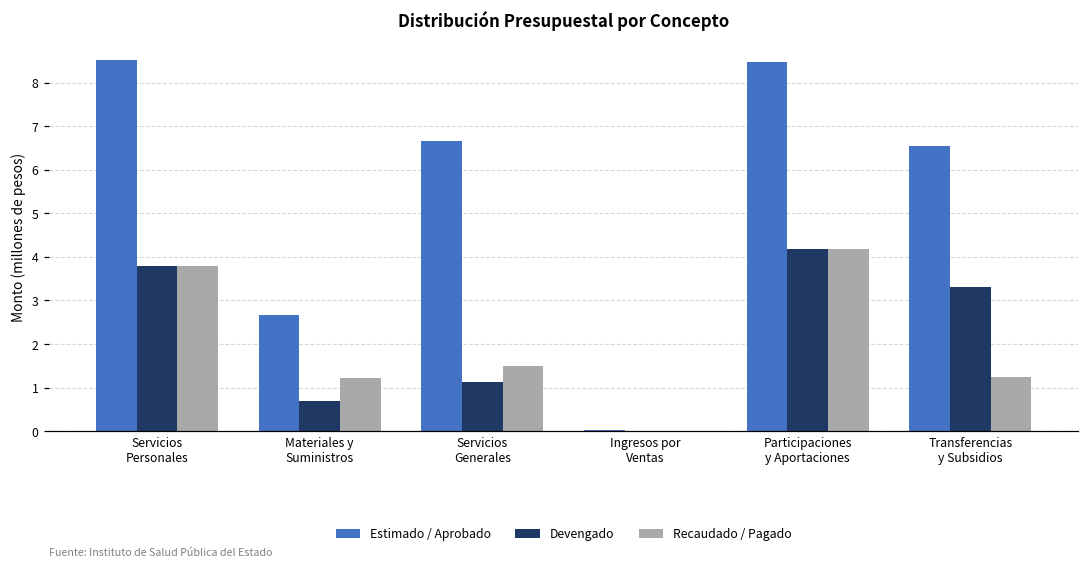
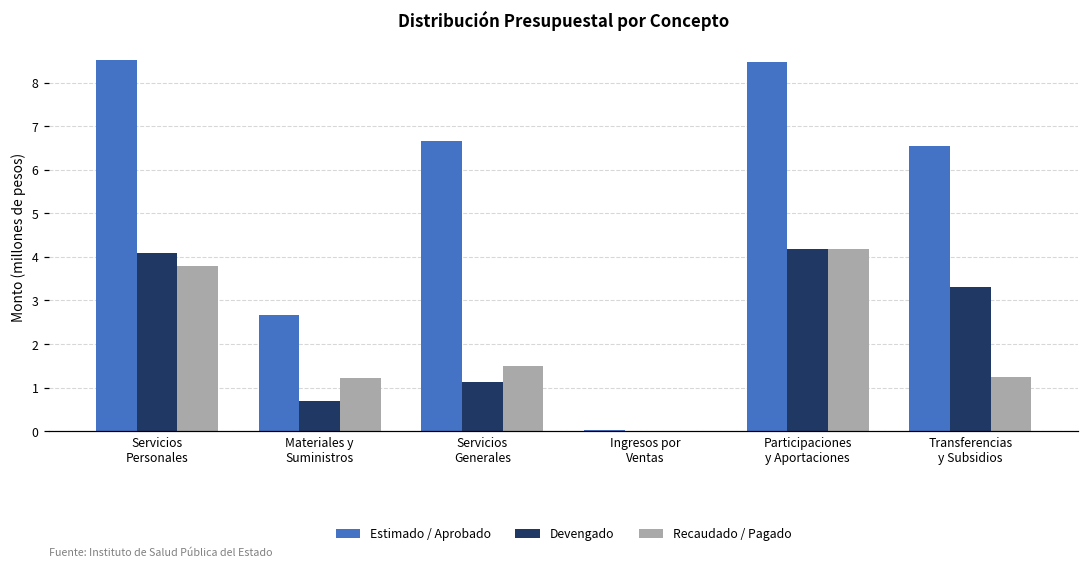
  {
    "Estimado / Aprobado": {
      "Servicios Personales": 8.5,
      "Materiales y Suministros": 2.7,
      "Servicios Generales": 6.7,
      "Participaciones y Aportaciones": 8.5,
      "Transferencias y Subsidios": 6.5
    },
    "Devengado": {
-     "Servicios Personales": 3.8,
+     "Servicios Personales": 4.1,
      "Materiales y Suministros": 0.7,
      "Servicios Generales": 1.1,
      "Participaciones y Aportaciones": 4.2,
      "Transferencias y Subsidios": 3.3
    },
    "Recaudado / Pagado": {
      "Servicios Personales": 3.8,
      "Materiales y Suministros": 1.2,
      "Servicios Generales": 1.5,
      "Participaciones y Aportaciones": 4.2,
      "Transferencias y Subsidios": 1.2
    }
  }
